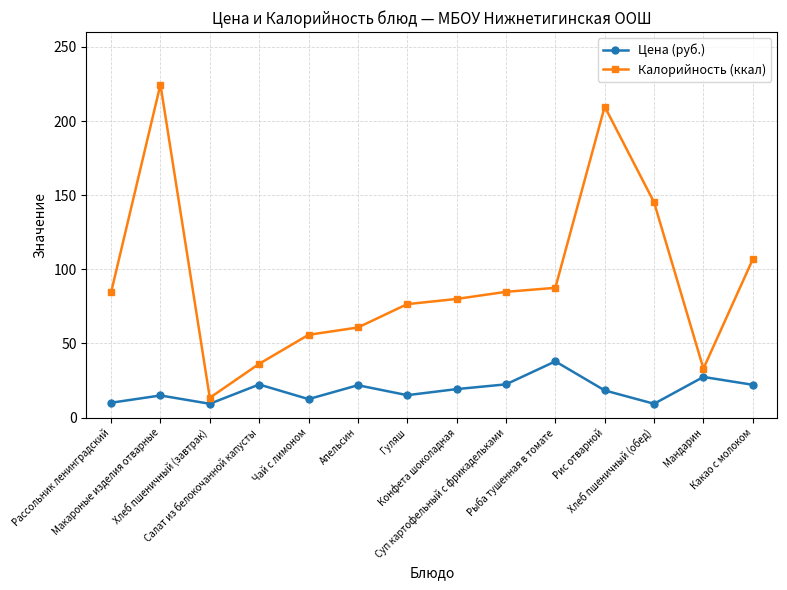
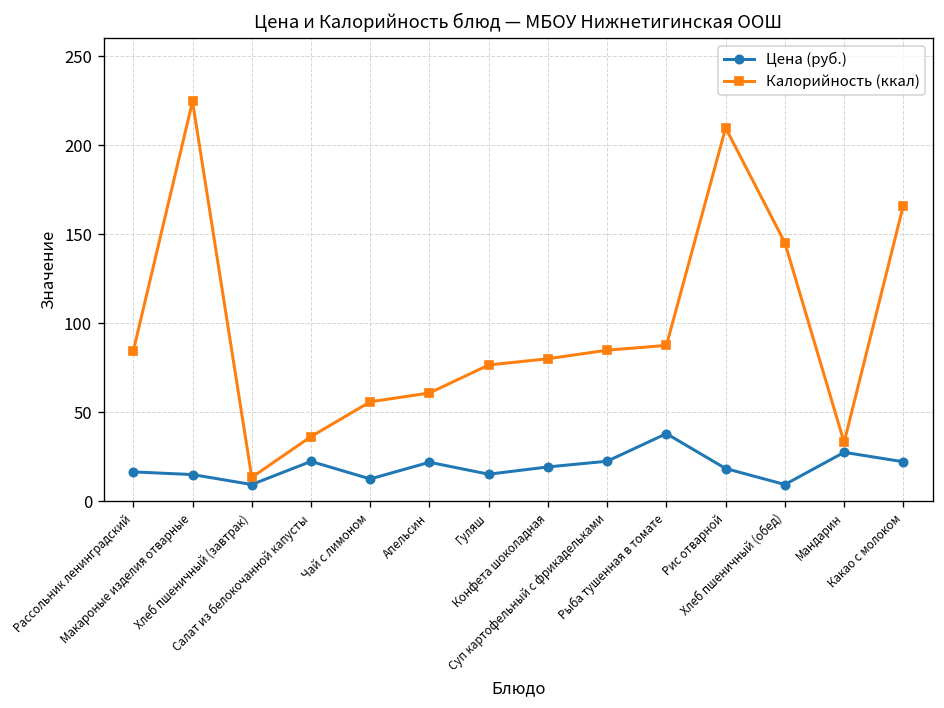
  {
    "Цена (руб.)": {
-     "Рассольник ленинградский": 10,
+     "Рассольник ленинградский": 16,
      "Макароные изделия отварные": 15,
      "Хлеб пшеничный (завтрак)": 9,
      "Салат из белокочанной капусты": 22,
      "Чай с лимоном": 12,
      "Апельсин": 22,
      "Гуляш": 15,
      "Конфета шоколадная": 19,
      "Суп картофельный с фрикадельками": 22,
      "Рыба тушенная в томате": 38,
      "Рис отварной": 18,
      "Хлеб пшеничный (обед)": 9,
      "Мандарин": 27,
      "Какао с молоком": 22
    },
    "Калорийность (ккал)": {
      "Рассольник ленинградский": 84,
      "Макароные изделия отварные": 225,
      "Хлеб пшеничный (завтрак)": 13,
      "Салат из белокочанной капусты": 36,
      "Чай с лимоном": 56,
      "Апельсин": 61,
      "Гуляш": 77,
      "Конфета шоколадная": 80,
      "Суп картофельный с фрикадельками": 85,
      "Рыба тушенная в томате": 88,
      "Рис отварной": 210,
      "Хлеб пшеничный (обед)": 145,
      "Мандарин": 33,
-     "Какао с молоком": 107
+     "Какао с молоком": 166
    }
  }
